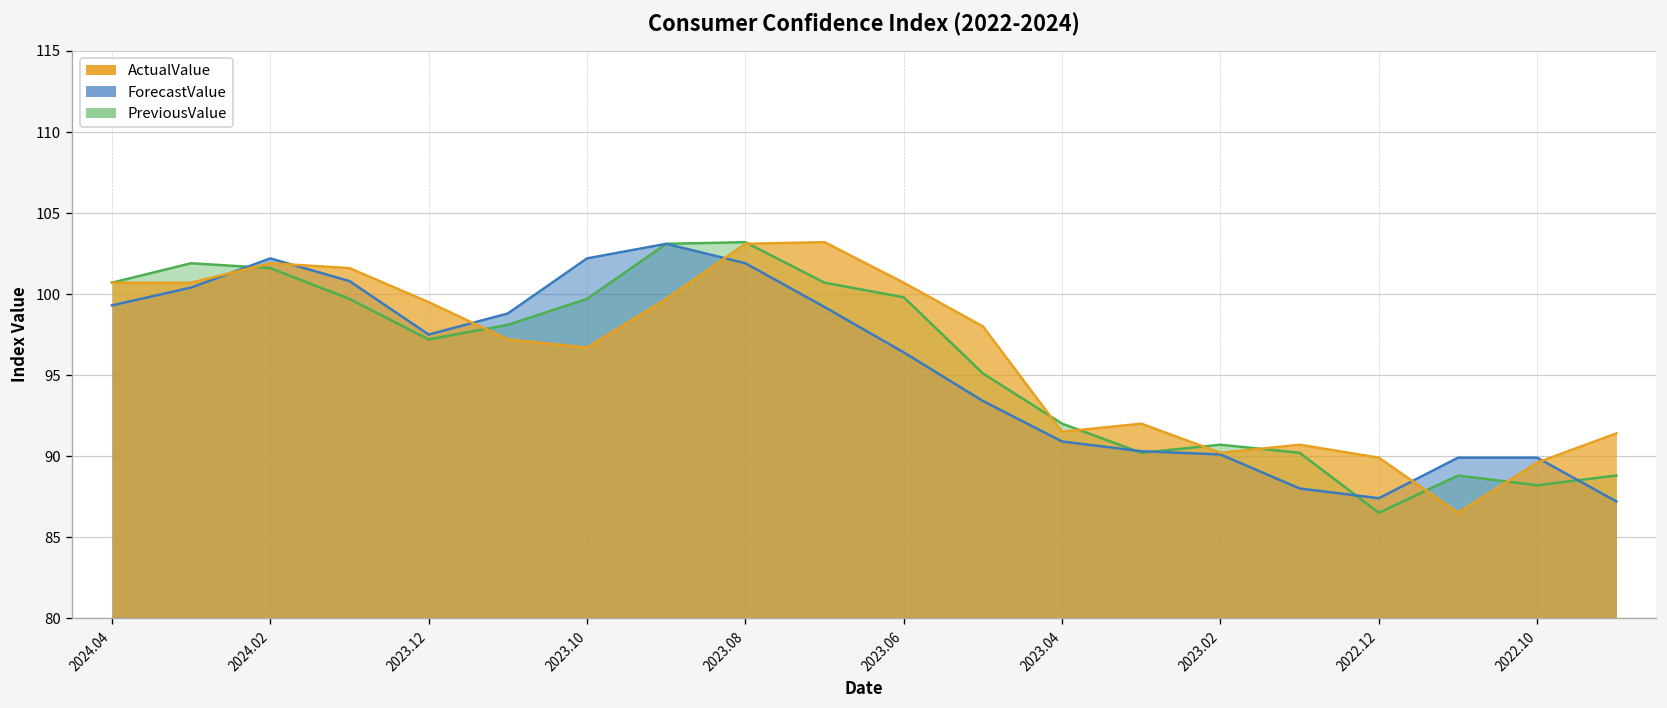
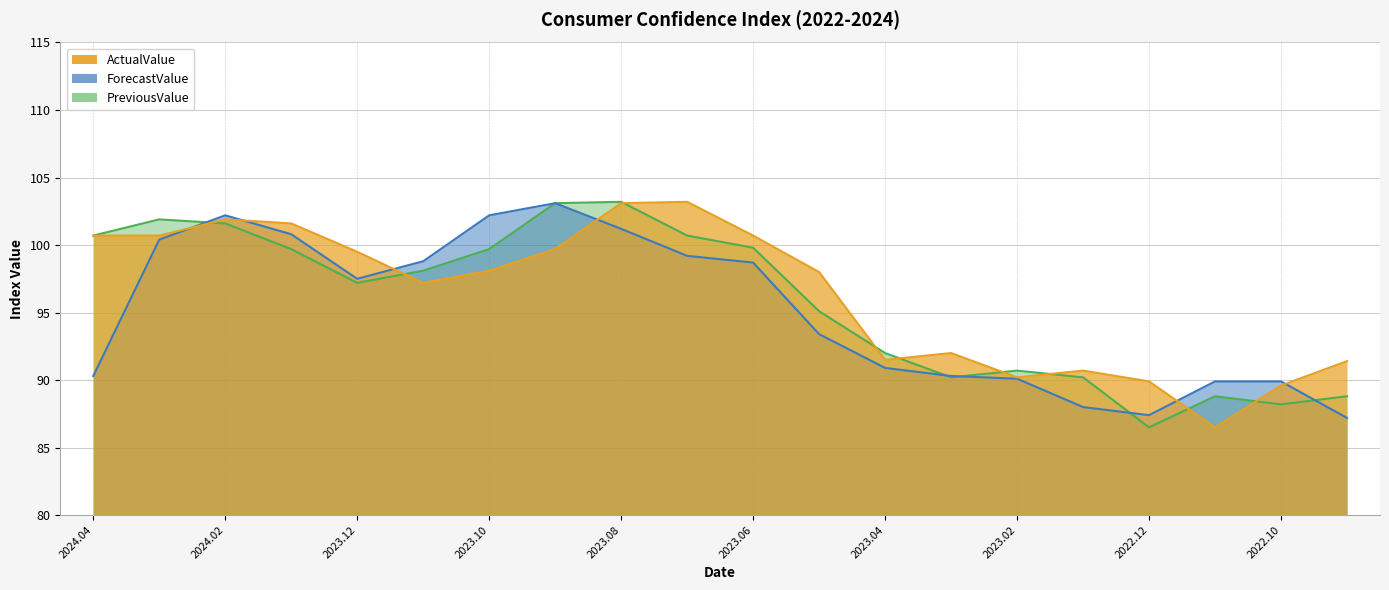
  {
    "PreviousValue": {
      "2024.02": 101.6,
      "2023.12": 97.2,
      "2023.10": 99.7,
      "2023.06": 99.8,
      "2023.04": 92.0,
      "2023.02": 90.7,
      "2022.12": 86.5,
      "2022.10": 88.2
    },
    "ForecastValue": {
-     "2024.04": 99.3,
+     "2024.04": 90.3,
      "2024.02": 102.2,
      "2023.12": 97.5,
      "2023.10": 102.2,
-     "2023.08": 101.9,
-     "2023.06": 96.4,
+     "2023.08": 101.2,
+     "2023.06": 98.7,
      "2023.04": 90.9,
      "2022.12": 87.4,
      "2022.10": 89.9
    },
    "ActualValue": {
      "2024.02": 101.9,
      "2023.12": 99.5,
-     "2023.10": 96.7,
+     "2023.10": 98.1,
      "2023.06": 100.7,
      "2023.04": 91.5,
      "2022.12": 89.9,
      "2022.10": 89.6
    }
  }
